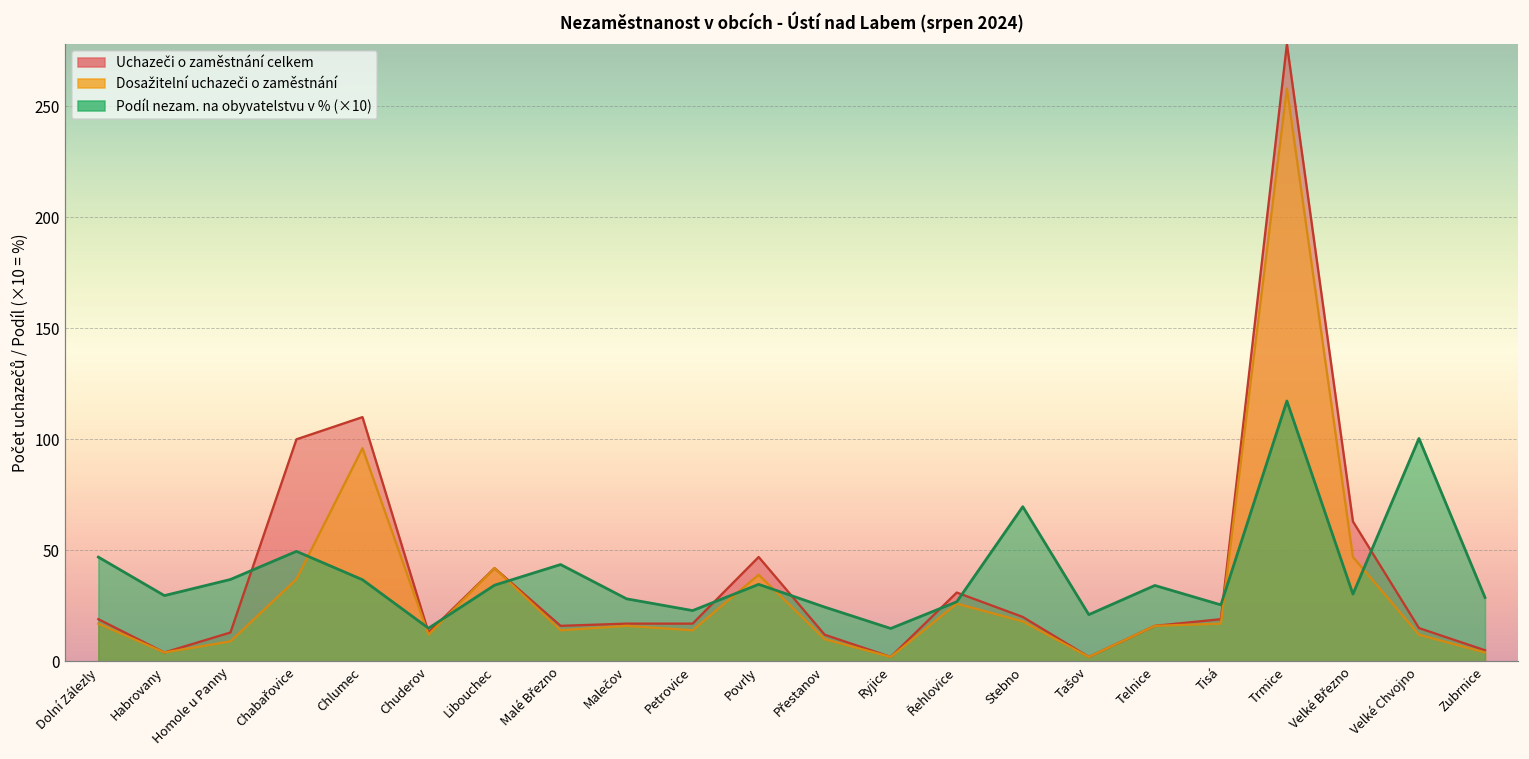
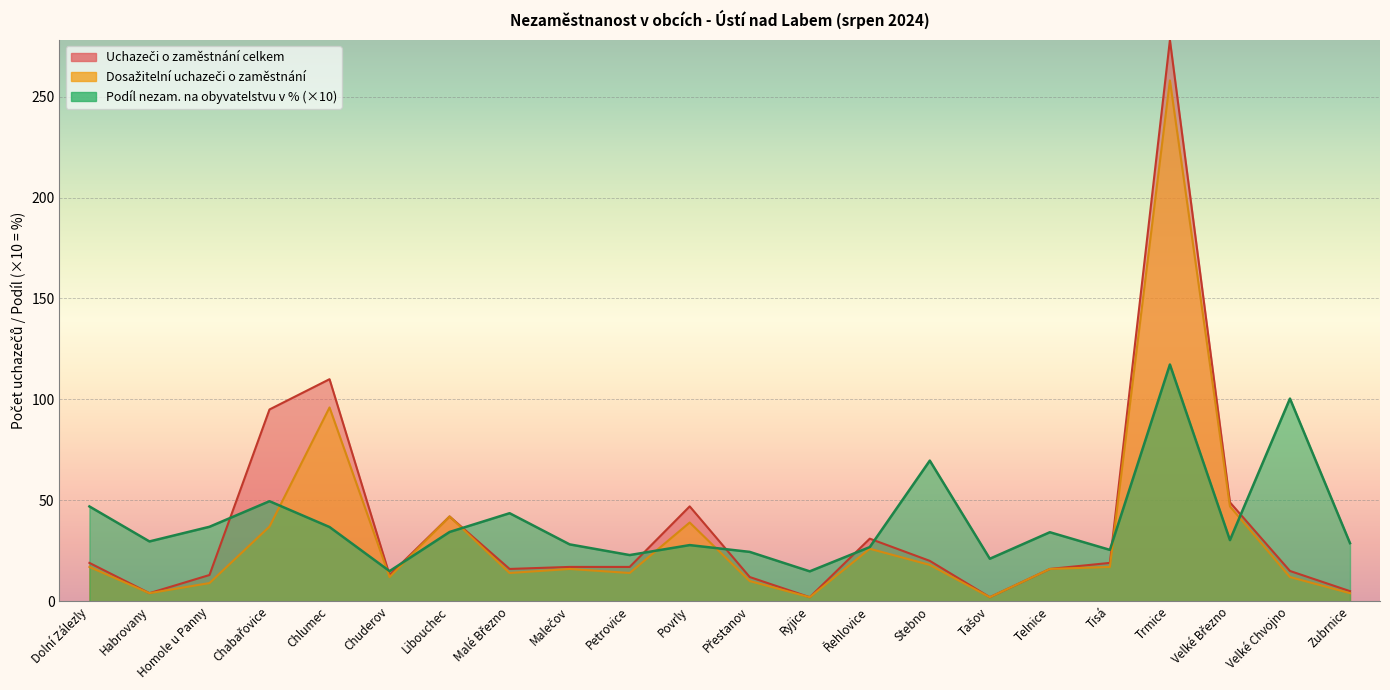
  {
    "Uchazeči o zaměstnání celkem": {
      "Dolní Zálezly": 19,
      "Homole u Panny": 13,
-     "Chabařovice": 100,
+     "Chabařovice": 95,
      "Chlumec": 110,
      "Malé Březno": 16,
      "Petrovice": 17,
      "Povrly": 47,
      "Přestanov": 12,
      "Řehlovice": 31,
      "Stebno": 20,
      "Tisá": 19,
      "Trmice": 278,
-     "Velké Březno": 63,
+     "Velké Březno": 49,
      "Velké Chvojno": 15
    },
    "Dosažitelní uchazeči o zaměstnání": {
      "Dolní Zálezly": 17,
      "Homole u Panny": 9,
      "Chabařovice": 37,
      "Chlumec": 96,
      "Malé Březno": 14,
      "Petrovice": 14,
      "Povrly": 39,
      "Přestanov": 10,
      "Stebno": 18,
      "Tisá": 17,
      "Trmice": 258,
      "Velké Březno": 47,
      "Velké Chvojno": 12
    },
    "Podíl nezam. na obyvatelstvu v % (×10)": {
      "Dolní Zálezly": 47,
      "Habrovany": 30,
      "Homole u Panny": 37,
      "Chabařovice": 50,
      "Chlumec": 37,
      "Chuderov": 15,
      "Libouchec": 34,
      "Malé Březno": 44,
      "Malečov": 28,
      "Petrovice": 23,
-     "Povrly": 35,
+     "Povrly": 28,
      "Přestanov": 24,
      "Ryjice": 15,
      "Stebno": 70,
      "Tašov": 21,
      "Telnice": 34,
      "Tisá": 25,
      "Trmice": 117,
      "Velké Březno": 30,
      "Velké Chvojno": 100,
      "Zubrnice": 29
    }
  }
